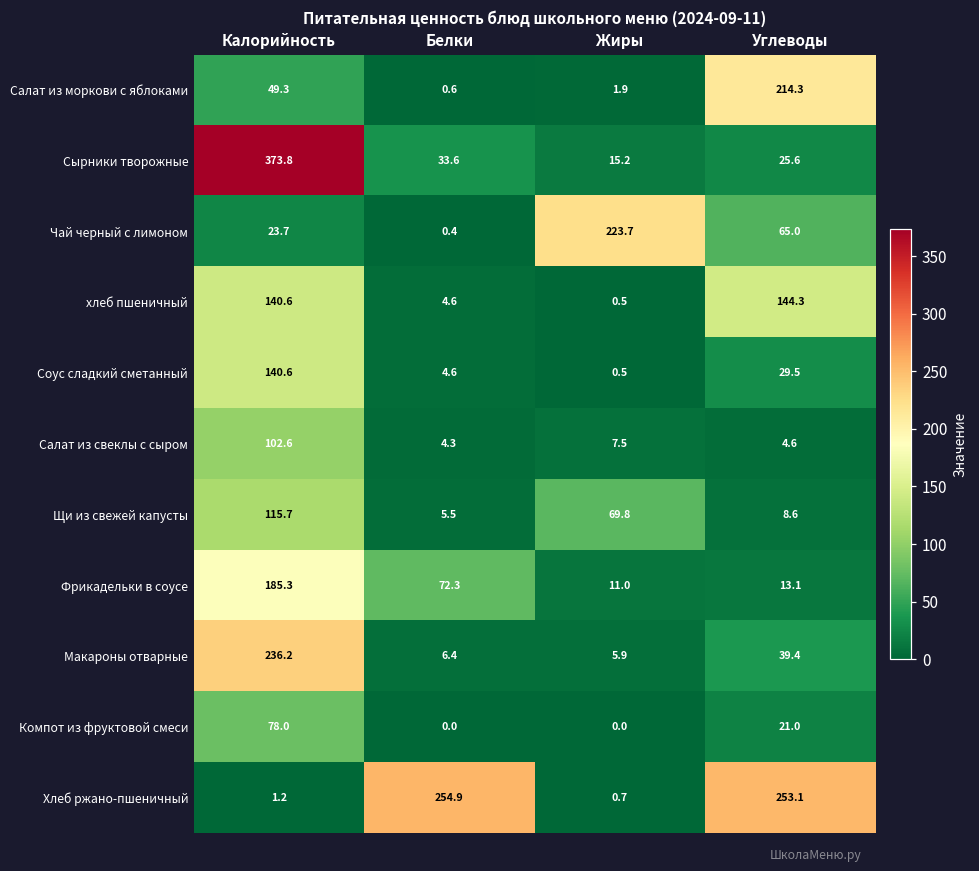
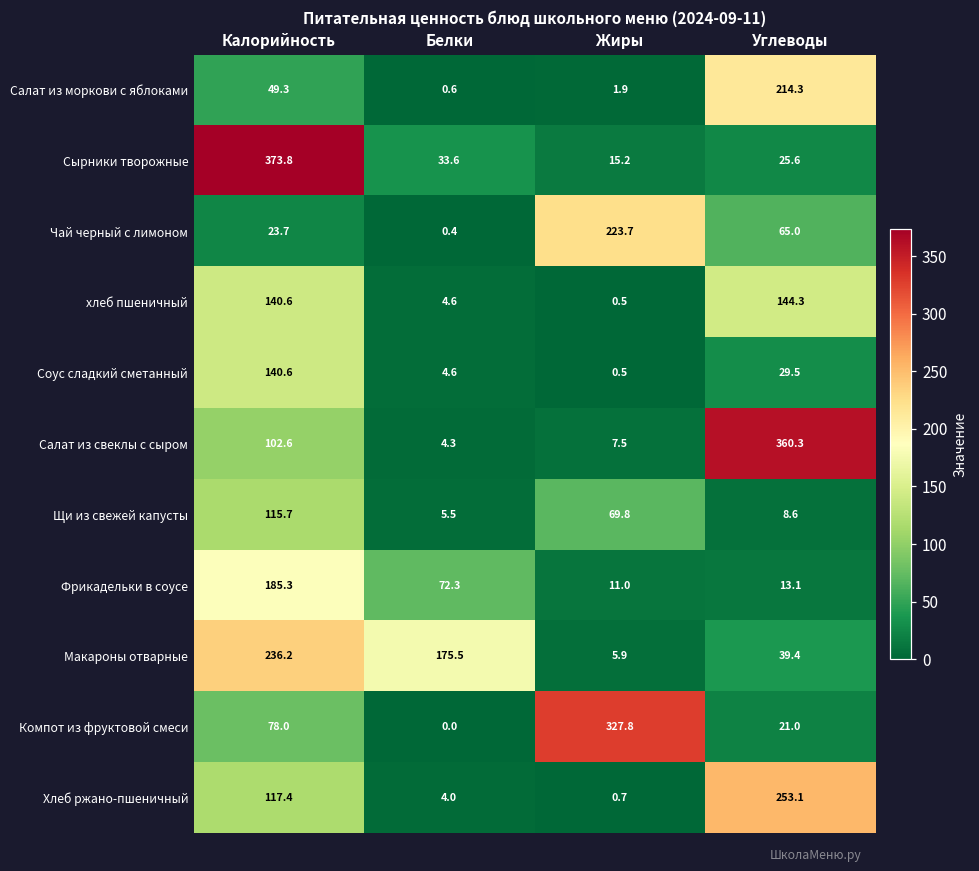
  {
    "Салат из моркови с яблоками": {
      "Калорийность": 49.3,
      "Белки": 0.6,
      "Жиры": 1.9,
      "Углеводы": 214.3
    },
    "Сырники творожные": {
      "Калорийность": 373.8,
      "Белки": 33.6,
      "Жиры": 15.2,
      "Углеводы": 25.6
    },
    "Чай черный с лимоном": {
      "Калорийность": 23.7,
      "Белки": 0.4,
      "Жиры": 223.7,
      "Углеводы": 65.0
    },
    "хлеб пшеничный": {
      "Калорийность": 140.6,
      "Белки": 4.6,
      "Жиры": 0.5,
      "Углеводы": 144.3
    },
    "Соус сладкий сметанный": {
      "Калорийность": 140.6,
      "Белки": 4.6,
      "Жиры": 0.5,
      "Углеводы": 29.5
    },
    "Салат из свеклы с сыром": {
      "Калорийность": 102.6,
      "Белки": 4.3,
      "Жиры": 7.5,
-     "Углеводы": 4.6
+     "Углеводы": 360.3
    },
    "Щи из свежей капусты": {
      "Калорийность": 115.7,
      "Белки": 5.5,
      "Жиры": 69.8,
      "Углеводы": 8.6
    },
    "Фрикадельки в соусе": {
      "Калорийность": 185.3,
      "Белки": 72.3,
      "Жиры": 11.0,
      "Углеводы": 13.1
    },
    "Макароны отварные": {
      "Калорийность": 236.2,
-     "Белки": 6.4,
+     "Белки": 175.5,
      "Жиры": 5.9,
      "Углеводы": 39.4
    },
    "Компот из фруктовой смеси": {
      "Калорийность": 78.0,
      "Белки": 0.0,
-     "Жиры": 0.0,
+     "Жиры": 327.8,
      "Углеводы": 21.0
    },
    "Хлеб ржано-пшеничный": {
-     "Калорийность": 1.2,
-     "Белки": 254.9,
+     "Калорийность": 117.4,
+     "Белки": 4.0,
      "Жиры": 0.7,
      "Углеводы": 253.1
    }
  }
